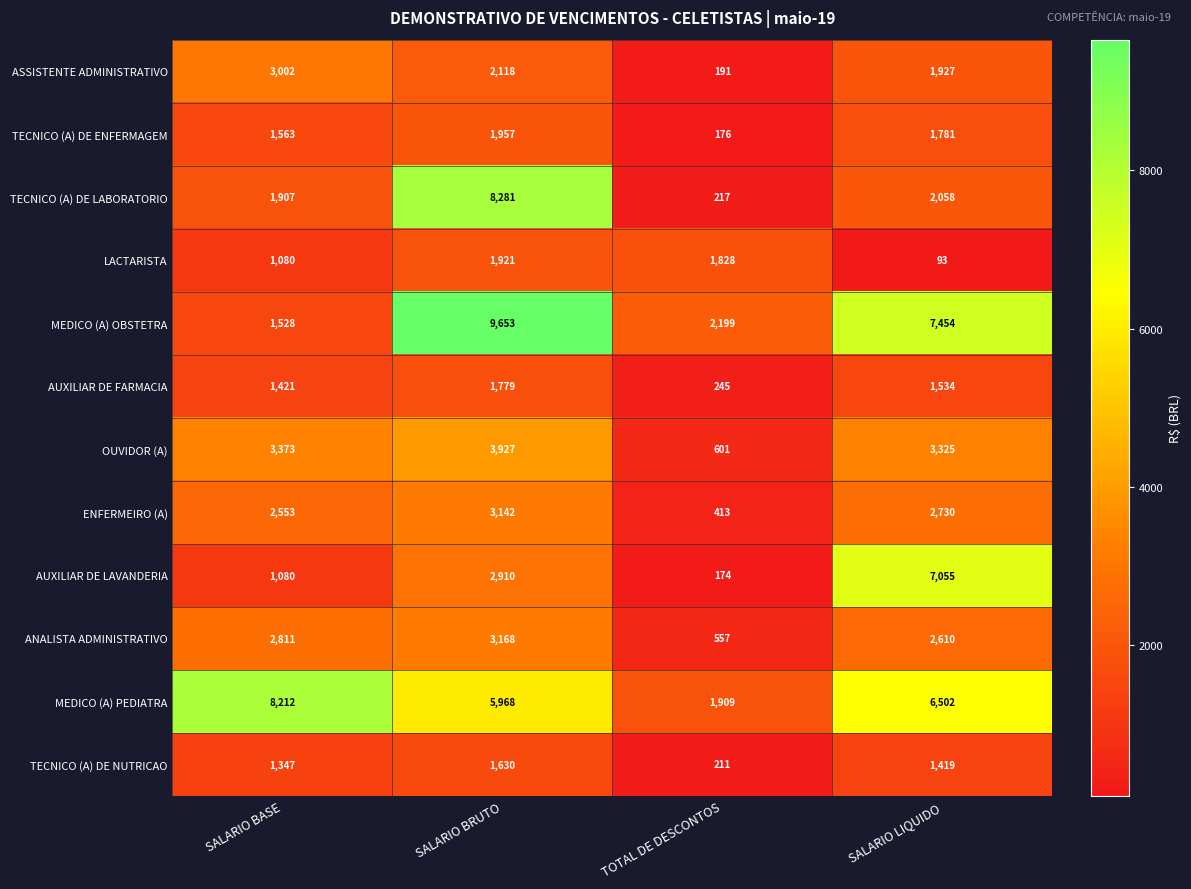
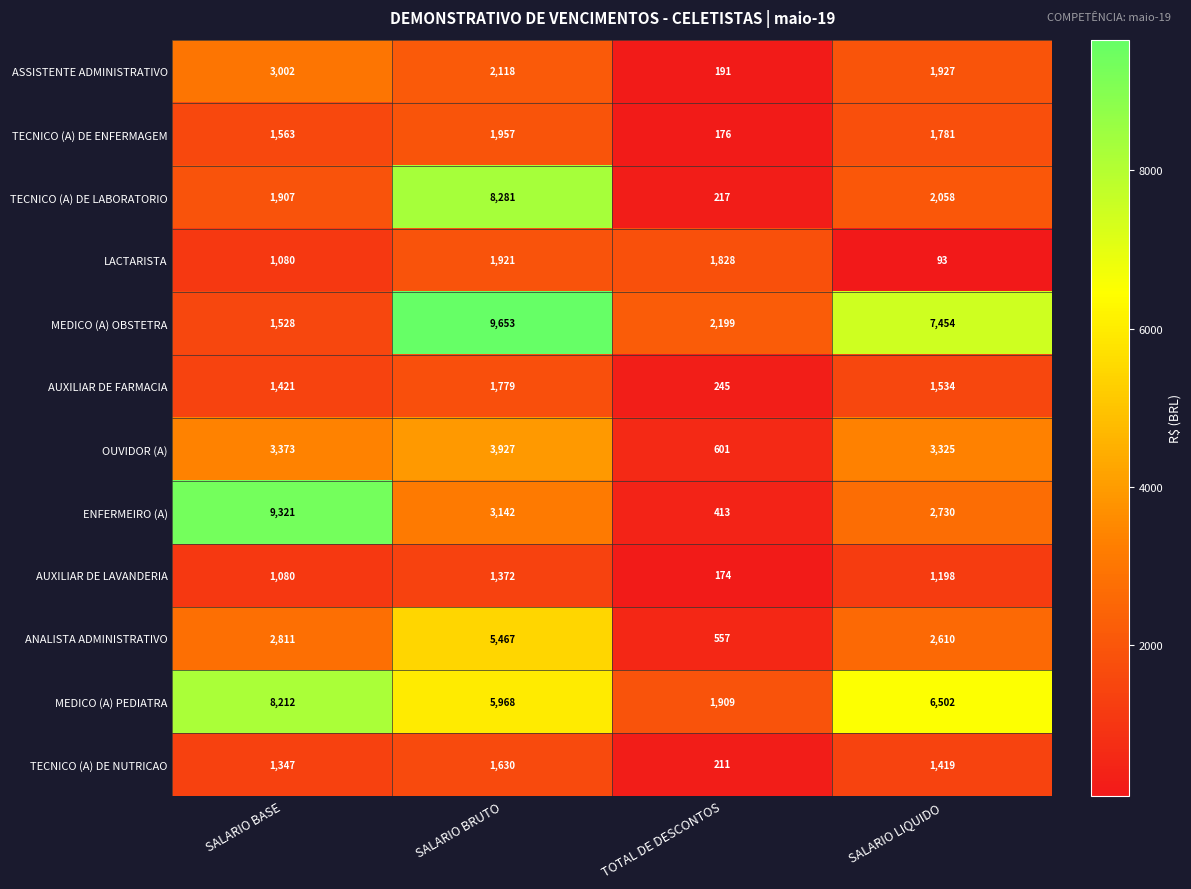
  {
    "ASSISTENTE ADMINISTRATIVO": {
      "SALARIO BASE": "3,002",
      "SALARIO BRUTO": "2,118",
      "TOTAL DE DESCONTOS": "191",
      "SALARIO LIQUIDO": "1,927"
    },
    "TECNICO (A) DE ENFERMAGEM": {
      "SALARIO BASE": "1,563",
      "SALARIO BRUTO": "1,957",
      "TOTAL DE DESCONTOS": "176",
      "SALARIO LIQUIDO": "1,781"
    },
    "TECNICO (A) DE LABORATORIO": {
      "SALARIO BASE": "1,907",
      "SALARIO BRUTO": "8,281",
      "TOTAL DE DESCONTOS": "217",
      "SALARIO LIQUIDO": "2,058"
    },
    "LACTARISTA": {
      "SALARIO BASE": "1,080",
      "SALARIO BRUTO": "1,921",
      "TOTAL DE DESCONTOS": "1,828",
      "SALARIO LIQUIDO": "93"
    },
    "MEDICO (A) OBSTETRA": {
      "SALARIO BASE": "1,528",
      "SALARIO BRUTO": "9,653",
      "TOTAL DE DESCONTOS": "2,199",
      "SALARIO LIQUIDO": "7,454"
    },
    "AUXILIAR DE FARMACIA": {
      "SALARIO BASE": "1,421",
      "SALARIO BRUTO": "1,779",
      "TOTAL DE DESCONTOS": "245",
      "SALARIO LIQUIDO": "1,534"
    },
    "OUVIDOR (A)": {
      "SALARIO BASE": "3,373",
      "SALARIO BRUTO": "3,927",
      "TOTAL DE DESCONTOS": "601",
      "SALARIO LIQUIDO": "3,325"
    },
    "ENFERMEIRO (A)": {
-     "SALARIO BASE": "2,553",
+     "SALARIO BASE": "9,321",
      "SALARIO BRUTO": "3,142",
      "TOTAL DE DESCONTOS": "413",
      "SALARIO LIQUIDO": "2,730"
    },
    "AUXILIAR DE LAVANDERIA": {
      "SALARIO BASE": "1,080",
-     "SALARIO BRUTO": "2,910",
+     "SALARIO BRUTO": "1,372",
      "TOTAL DE DESCONTOS": "174",
-     "SALARIO LIQUIDO": "7,055"
+     "SALARIO LIQUIDO": "1,198"
    },
    "ANALISTA ADMINISTRATIVO": {
      "SALARIO BASE": "2,811",
-     "SALARIO BRUTO": "3,168",
+     "SALARIO BRUTO": "5,467",
      "TOTAL DE DESCONTOS": "557",
      "SALARIO LIQUIDO": "2,610"
    },
    "MEDICO (A) PEDIATRA": {
      "SALARIO BASE": "8,212",
      "SALARIO BRUTO": "5,968",
      "TOTAL DE DESCONTOS": "1,909",
      "SALARIO LIQUIDO": "6,502"
    },
    "TECNICO (A) DE NUTRICAO": {
      "SALARIO BASE": "1,347",
      "SALARIO BRUTO": "1,630",
      "TOTAL DE DESCONTOS": "211",
      "SALARIO LIQUIDO": "1,419"
    }
  }
